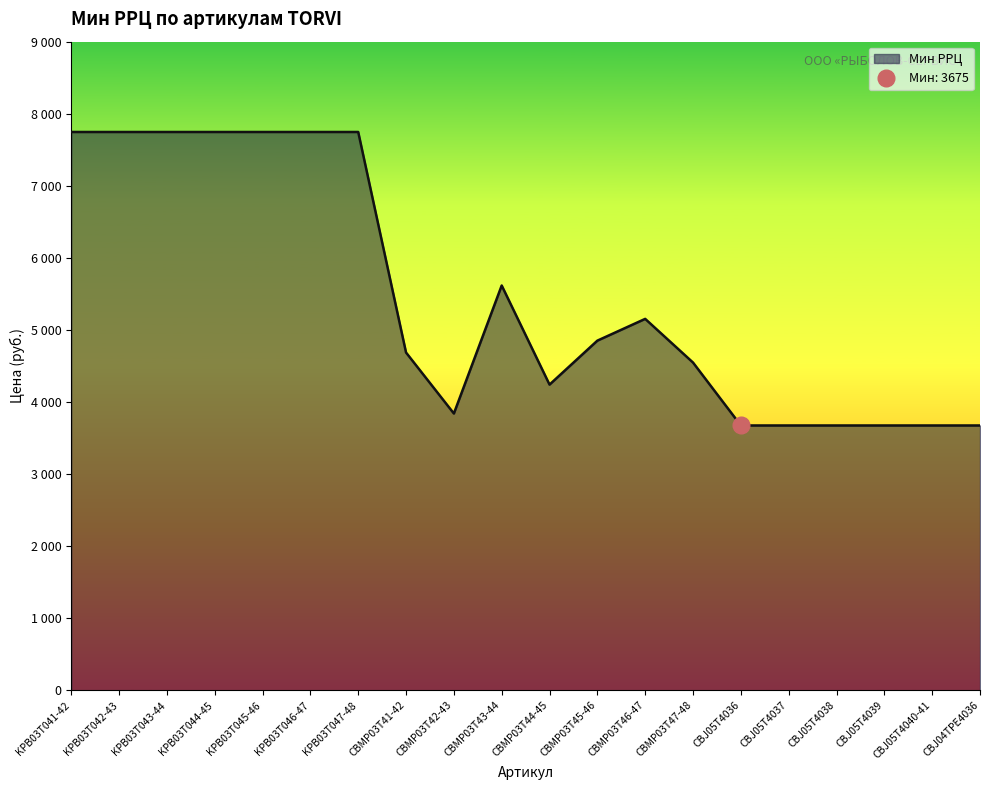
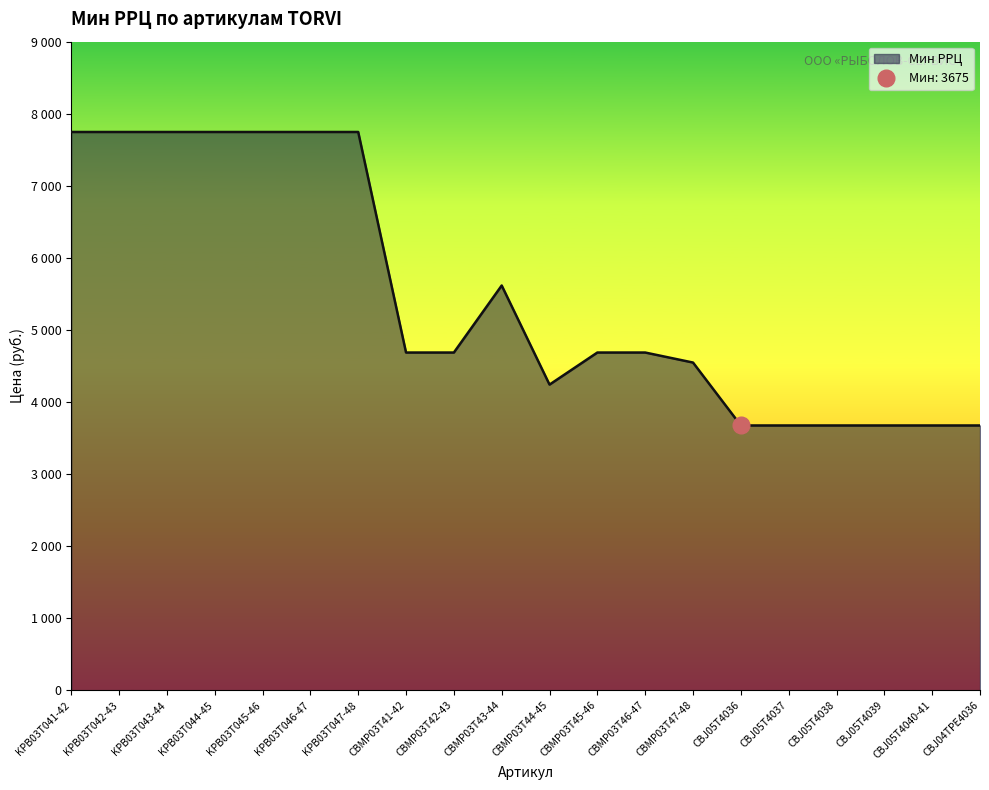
  {
    "Мин РРЦ": {
      "KPB03T041-42": 7700,
      "KPB03T042-43": 7700,
      "KPB03T043-44": 7700,
      "KPB03T044-45": 7700,
      "KPB03T045-46": 7700,
      "KPB03T046-47": 7700,
      "KPB03T047-48": 7700,
      "CBMP03T41-42": 4700,
-     "CBMP03T42-43": 3800,
+     "CBMP03T42-43": 4700,
      "CBMP03T43-44": 5600,
      "CBMP03T44-45": 4200,
-     "CBMP03T45-46": 4900,
-     "CBMP03T46-47": 5200,
+     "CBMP03T45-46": 4700,
+     "CBMP03T46-47": 4700,
      "CBMP03T47-48": 4500,
      "CBJ05T4037": 3700,
      "CBJ05T4038": 3700,
      "CBJ05T4039": 3700,
      "CBJ05T4040-41": 3700,
      "CBJ04TPE4036": 3700
    }
  }
